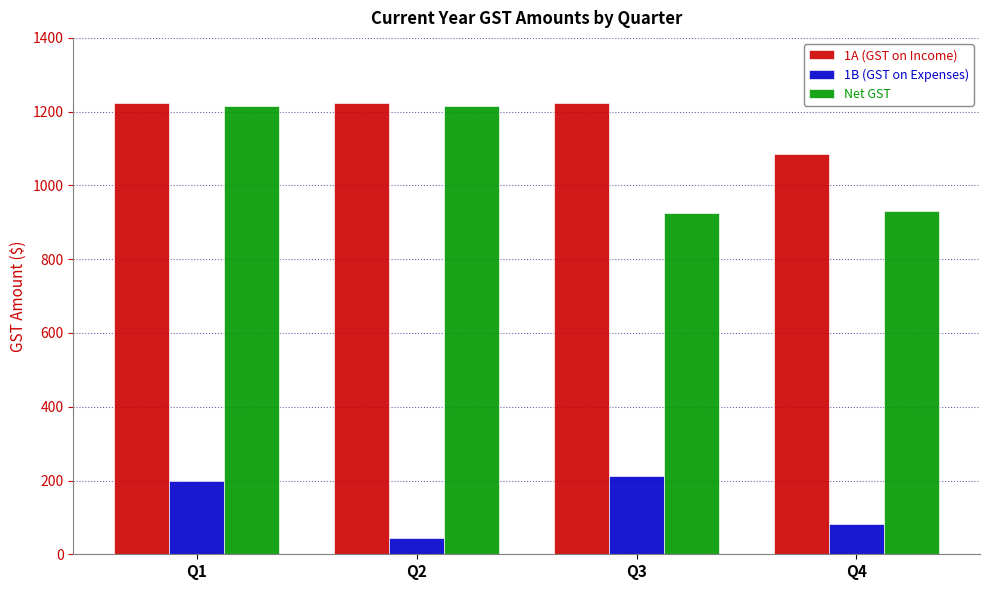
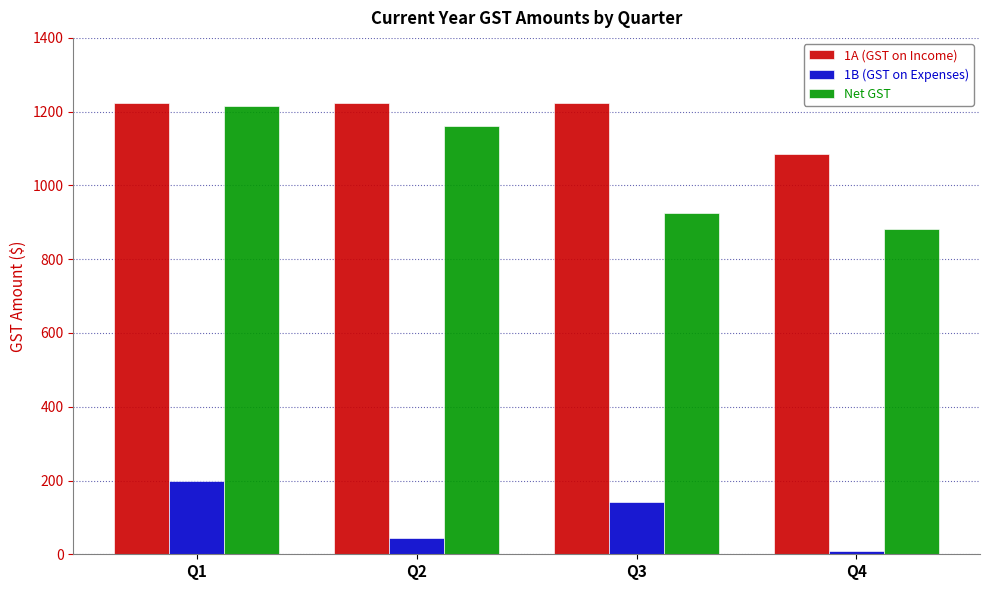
  {
    "1A (GST on Income)": {
      "Q1": 1220,
      "Q2": 1220,
      "Q3": 1220,
      "Q4": 1090
    },
    "1B (GST on Expenses)": {
      "Q1": 200,
      "Q2": 50,
-     "Q3": 210,
-     "Q4": 80
+     "Q3": 140,
+     "Q4": 10
    },
    "Net GST": {
      "Q1": 1210,
-     "Q2": 1210,
+     "Q2": 1160,
      "Q3": 930,
-     "Q4": 930
+     "Q4": 880
    }
  }
